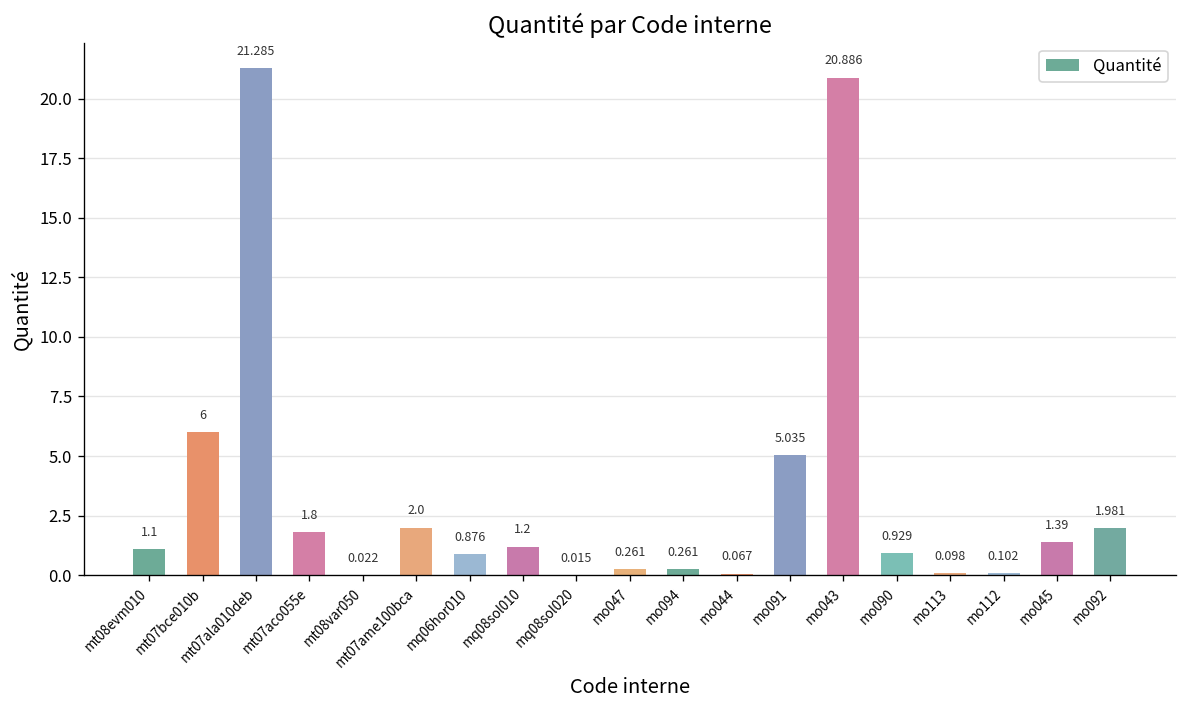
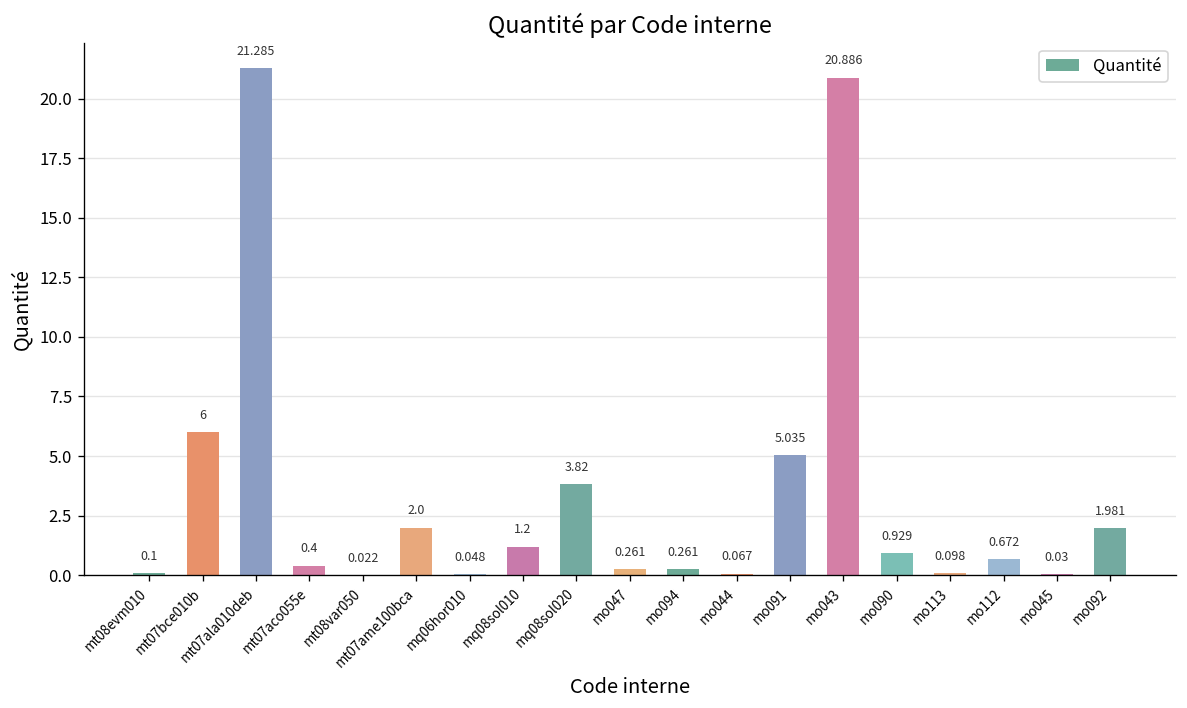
  {
-   "mt08evm010": 1.1,
+   "mt08evm010": 0.1,
    "mt07bce010b": 6,
    "mt07ala010deb": 21.285,
-   "mt07aco055e": 1.8,
+   "mt07aco055e": 0.4,
    "mt08var050": 0.022,
    "mt07ame100bca": 2.0,
-   "mq06hor010": 0.876,
+   "mq06hor010": 0.048,
    "mq08sol010": 1.2,
-   "mq08sol020": 0.015,
+   "mq08sol020": 3.82,
    "mo047": 0.261,
    "mo094": 0.261,
    "mo044": 0.067,
    "mo091": 5.035,
    "mo043": 20.886,
    "mo090": 0.929,
    "mo113": 0.098,
-   "mo112": 0.102,
-   "mo045": 1.39,
+   "mo112": 0.672,
+   "mo045": 0.03,
    "mo092": 1.981
  }
